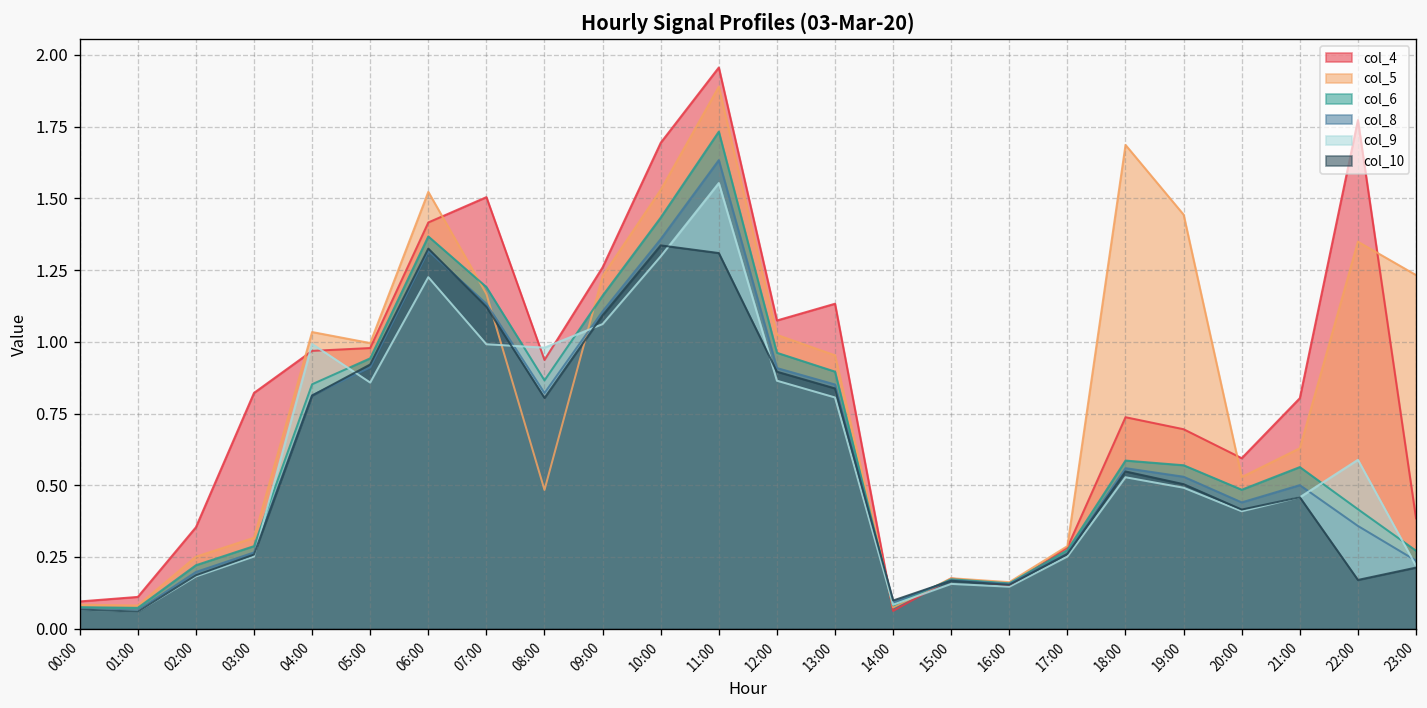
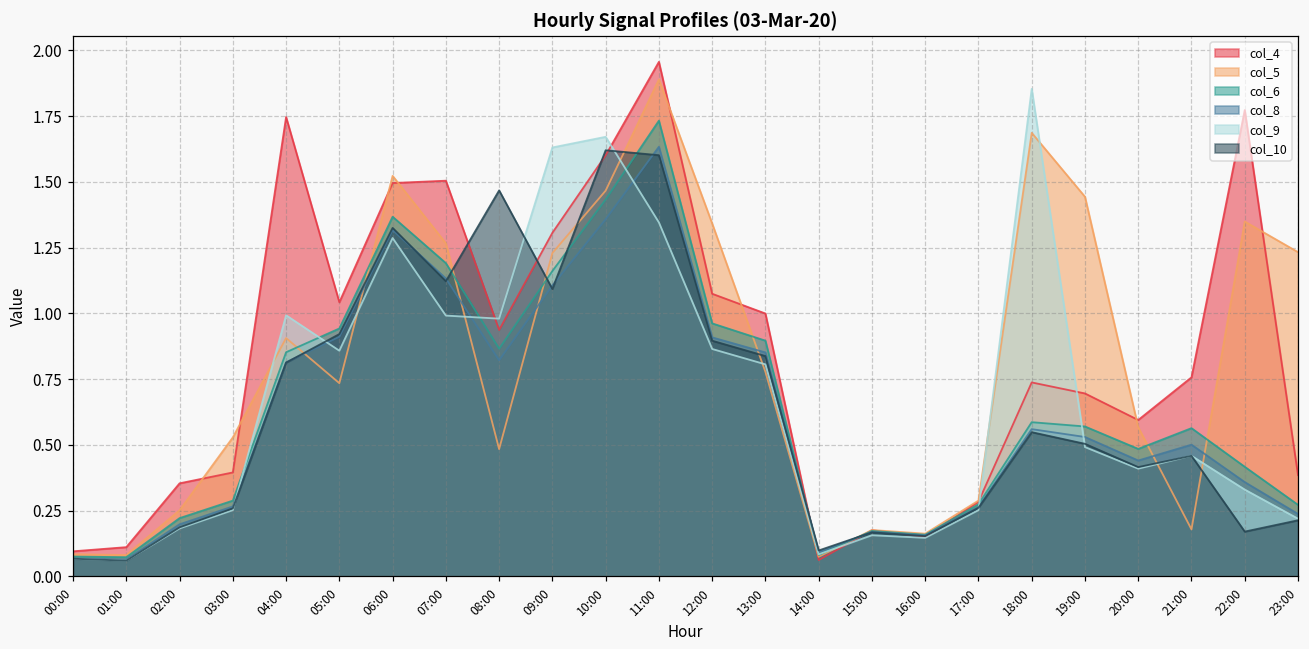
  {
    "col_4": {
      "00:00": 0.10,
      "01:00": 0.11,
      "02:00": 0.35,
-     "03:00": 0.82,
-     "04:00": 0.97,
-     "05:00": 0.98,
-     "06:00": 1.42,
+     "03:00": 0.40,
+     "04:00": 1.75,
+     "05:00": 1.04,
+     "06:00": 1.50,
      "07:00": 1.50,
      "08:00": 0.94,
-     "09:00": 1.26,
-     "10:00": 1.69,
+     "09:00": 1.31,
+     "10:00": 1.60,
      "11:00": 1.96,
      "12:00": 1.07,
-     "13:00": 1.13,
+     "13:00": 1.00,
      "14:00": 0.06,
      "18:00": 0.74,
      "19:00": 0.70,
      "20:00": 0.59,
-     "21:00": 0.80,
+     "21:00": 0.76,
      "23:00": 0.38
    },
    "col_5": {
      "02:00": 0.25,
-     "03:00": 0.32,
-     "04:00": 1.03,
-     "05:00": 1.00,
+     "03:00": 0.53,
+     "04:00": 0.91,
+     "05:00": 0.73,
      "06:00": 1.52,
-     "07:00": 1.17,
+     "07:00": 1.27,
      "08:00": 0.48,
      "09:00": 1.23,
-     "10:00": 1.53,
+     "10:00": 1.47,
      "11:00": 1.89,
-     "12:00": 1.02,
-     "13:00": 0.95,
+     "12:00": 1.34,
+     "13:00": 0.78,
      "18:00": 1.69,
      "19:00": 1.44,
-     "20:00": 0.53,
-     "21:00": 0.63,
+     "20:00": 0.57,
+     "21:00": 0.18,
      "22:00": 1.35,
      "23:00": 1.23
    },
    "col_9": {
      "04:00": 0.99,
      "05:00": 0.86,
-     "06:00": 1.23,
+     "06:00": 1.29,
      "07:00": 0.99,
      "08:00": 0.98,
-     "09:00": 1.06,
-     "10:00": 1.30,
-     "11:00": 1.55,
+     "09:00": 1.63,
+     "10:00": 1.67,
+     "11:00": 1.35,
      "12:00": 0.86,
      "13:00": 0.81,
      "15:00": 0.16,
-     "18:00": 0.53,
+     "18:00": 1.85,
      "19:00": 0.49,
-     "22:00": 0.59
+     "22:00": 0.33
    },
    "col_10": {
-     "08:00": 0.80,
+     "08:00": 1.47,
      "09:00": 1.09,
-     "10:00": 1.34,
-     "11:00": 1.31,
+     "10:00": 1.62,
+     "11:00": 1.60,
      "12:00": 0.90,
      "13:00": 0.84,
      "18:00": 0.55,
      "19:00": 0.50,
      "22:00": 0.17
    }
  }
